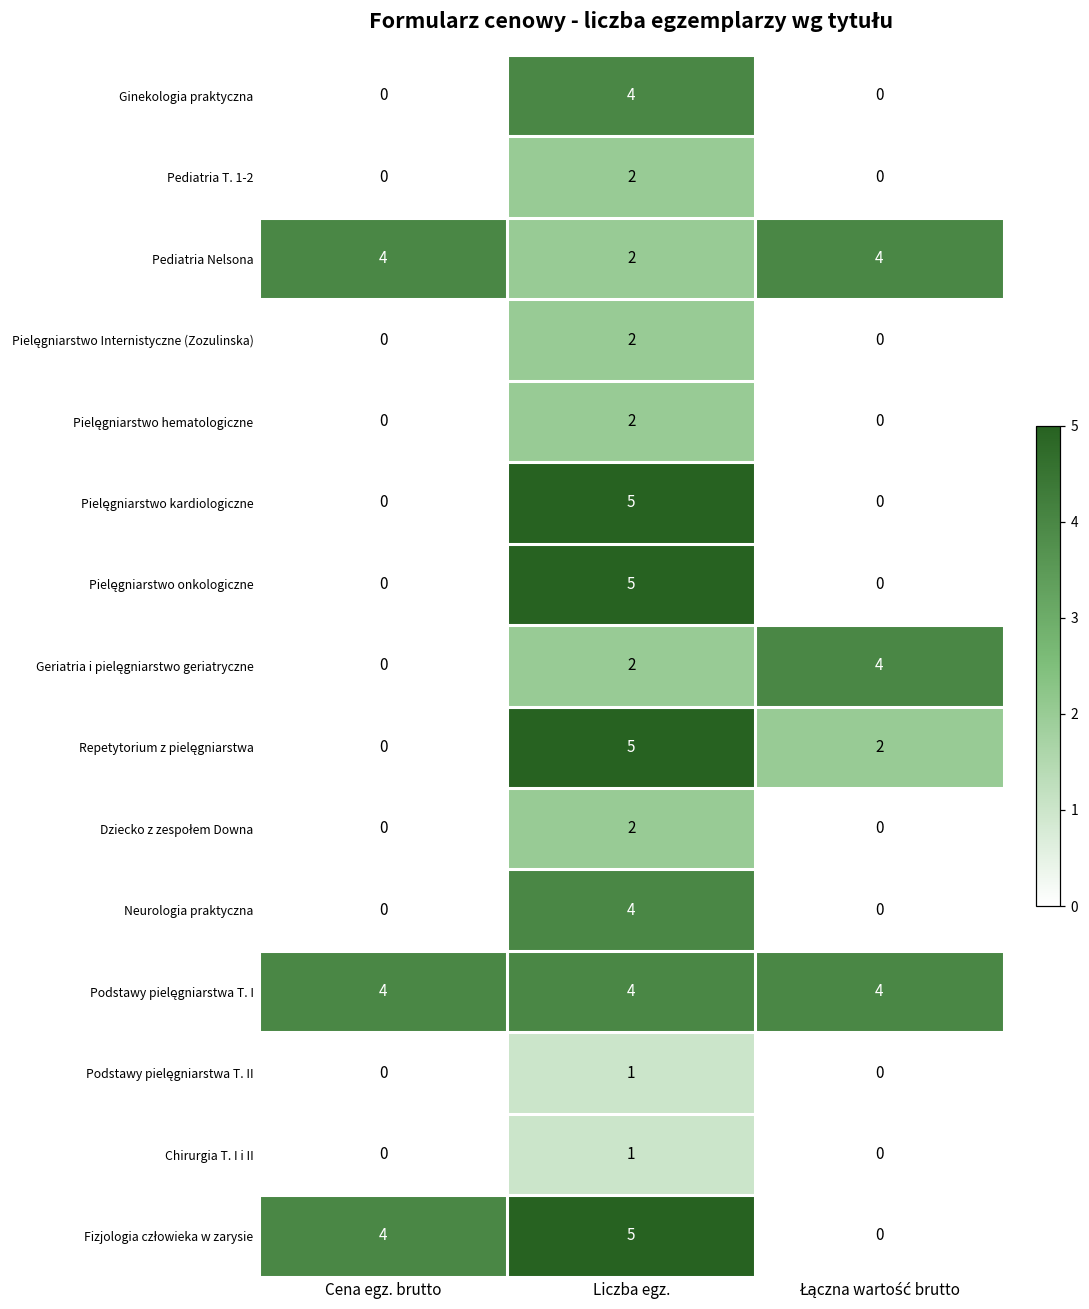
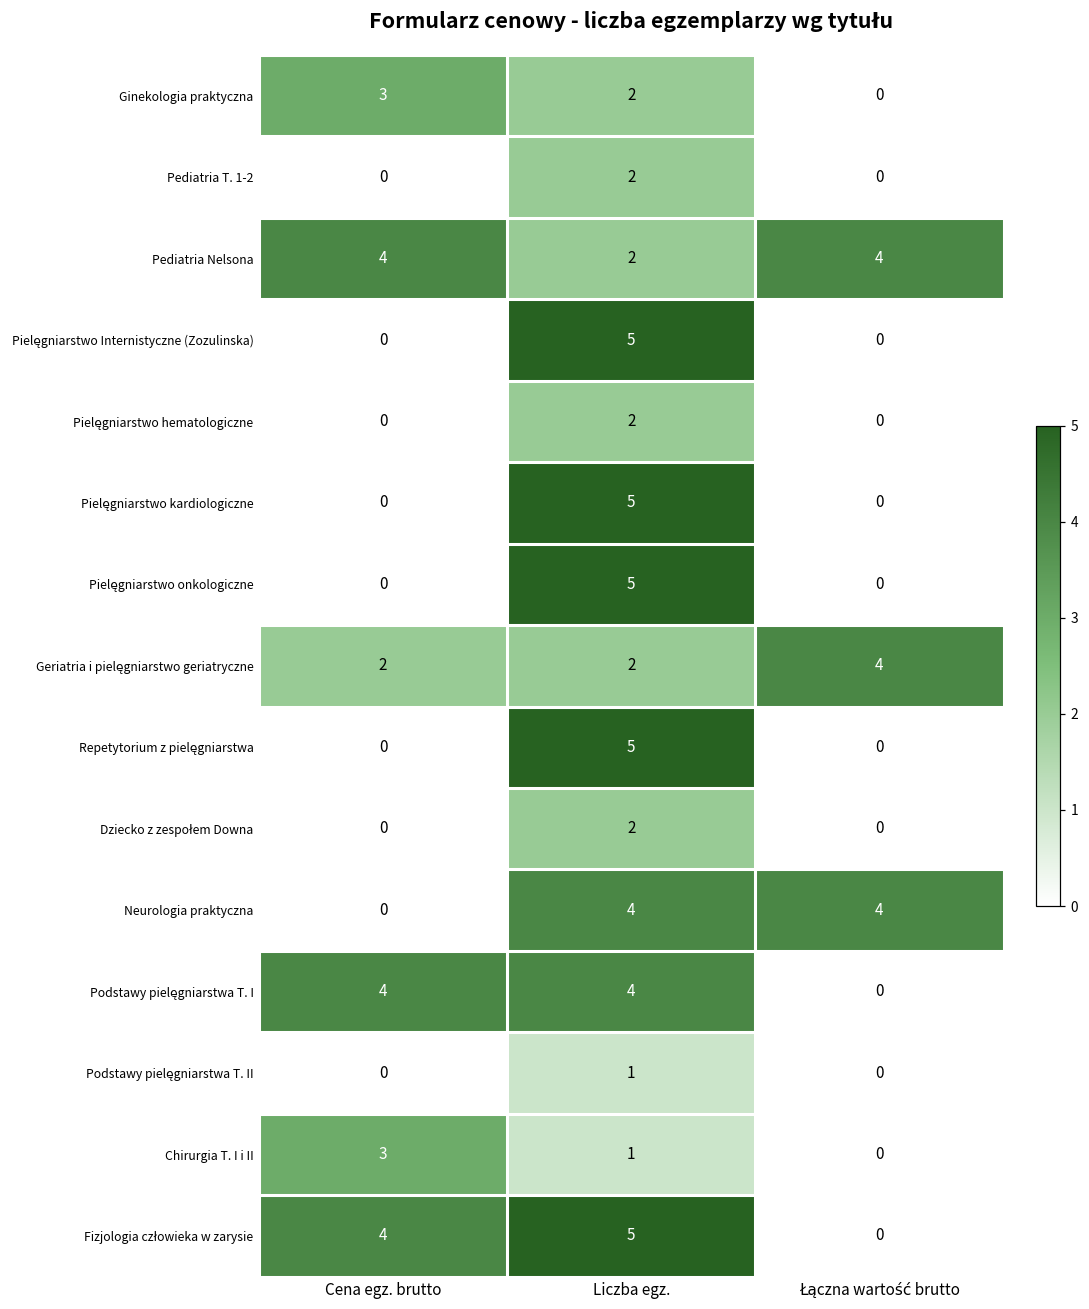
  {
    "Ginekologia praktyczna": {
-     "Cena egz. brutto": 0,
-     "Liczba egz.": 4,
+     "Cena egz. brutto": 3,
+     "Liczba egz.": 2,
      "Łączna wartość brutto": 0
    },
    "Pediatria T. 1-2": {
      "Cena egz. brutto": 0,
      "Liczba egz.": 2,
      "Łączna wartość brutto": 0
    },
    "Pediatria Nelsona": {
      "Cena egz. brutto": 4,
      "Liczba egz.": 2,
      "Łączna wartość brutto": 4
    },
    "Pielęgniarstwo Internistyczne (Zozulinska)": {
      "Cena egz. brutto": 0,
-     "Liczba egz.": 2,
+     "Liczba egz.": 5,
      "Łączna wartość brutto": 0
    },
    "Pielęgniarstwo hematologiczne": {
      "Cena egz. brutto": 0,
      "Liczba egz.": 2,
      "Łączna wartość brutto": 0
    },
    "Pielęgniarstwo kardiologiczne": {
      "Cena egz. brutto": 0,
      "Liczba egz.": 5,
      "Łączna wartość brutto": 0
    },
    "Pielęgniarstwo onkologiczne": {
      "Cena egz. brutto": 0,
      "Liczba egz.": 5,
      "Łączna wartość brutto": 0
    },
    "Geriatria i pielęgniarstwo geriatryczne": {
-     "Cena egz. brutto": 0,
+     "Cena egz. brutto": 2,
      "Liczba egz.": 2,
      "Łączna wartość brutto": 4
    },
    "Repetytorium z pielęgniarstwa": {
      "Cena egz. brutto": 0,
      "Liczba egz.": 5,
-     "Łączna wartość brutto": 2
+     "Łączna wartość brutto": 0
    },
    "Dziecko z zespołem Downa": {
      "Cena egz. brutto": 0,
      "Liczba egz.": 2,
      "Łączna wartość brutto": 0
    },
    "Neurologia praktyczna": {
      "Cena egz. brutto": 0,
      "Liczba egz.": 4,
-     "Łączna wartość brutto": 0
+     "Łączna wartość brutto": 4
    },
    "Podstawy pielęgniarstwa T. I": {
      "Cena egz. brutto": 4,
      "Liczba egz.": 4,
-     "Łączna wartość brutto": 4
+     "Łączna wartość brutto": 0
    },
    "Podstawy pielęgniarstwa T. II": {
      "Cena egz. brutto": 0,
      "Liczba egz.": 1,
      "Łączna wartość brutto": 0
    },
    "Chirurgia T. I i II": {
-     "Cena egz. brutto": 0,
+     "Cena egz. brutto": 3,
      "Liczba egz.": 1,
      "Łączna wartość brutto": 0
    },
    "Fizjologia człowieka w zarysie": {
      "Cena egz. brutto": 4,
      "Liczba egz.": 5,
      "Łączna wartość brutto": 0
    }
  }
